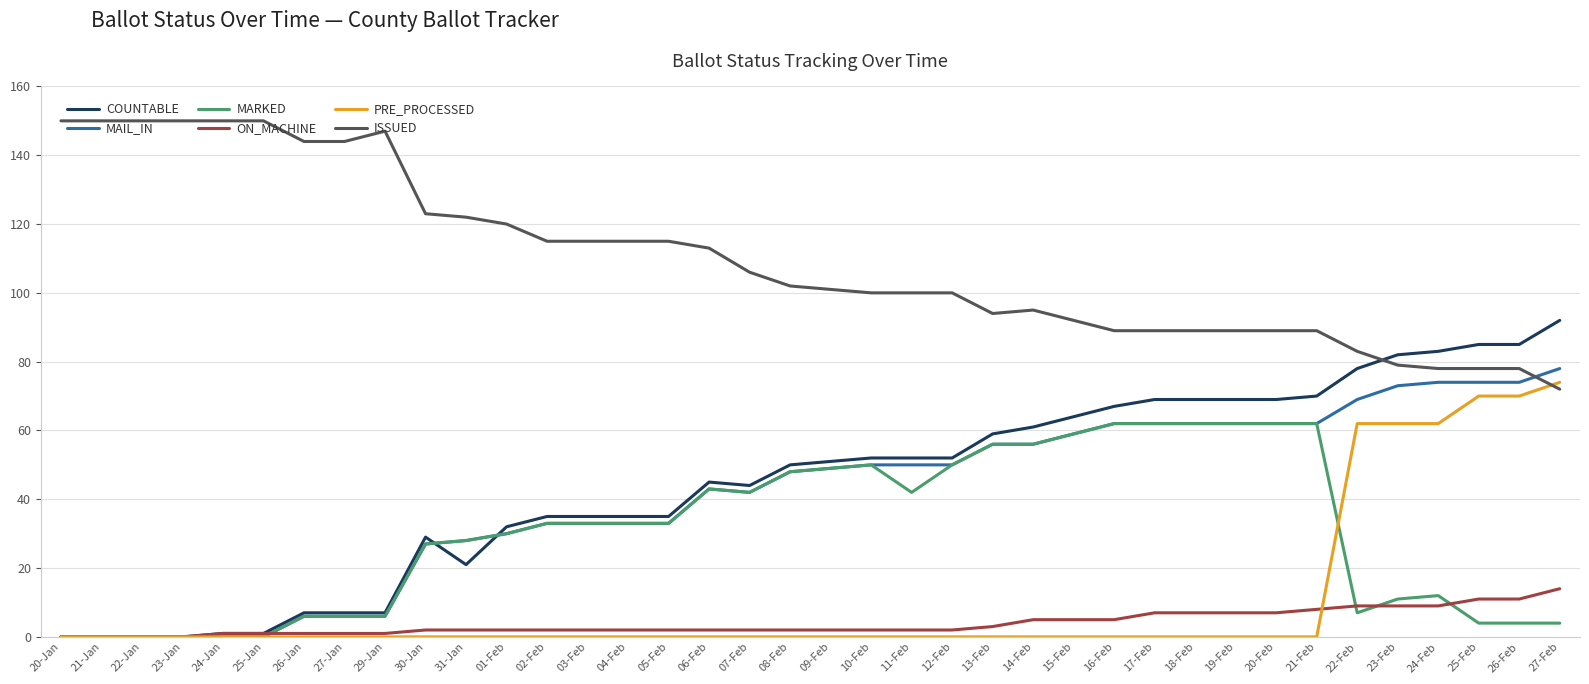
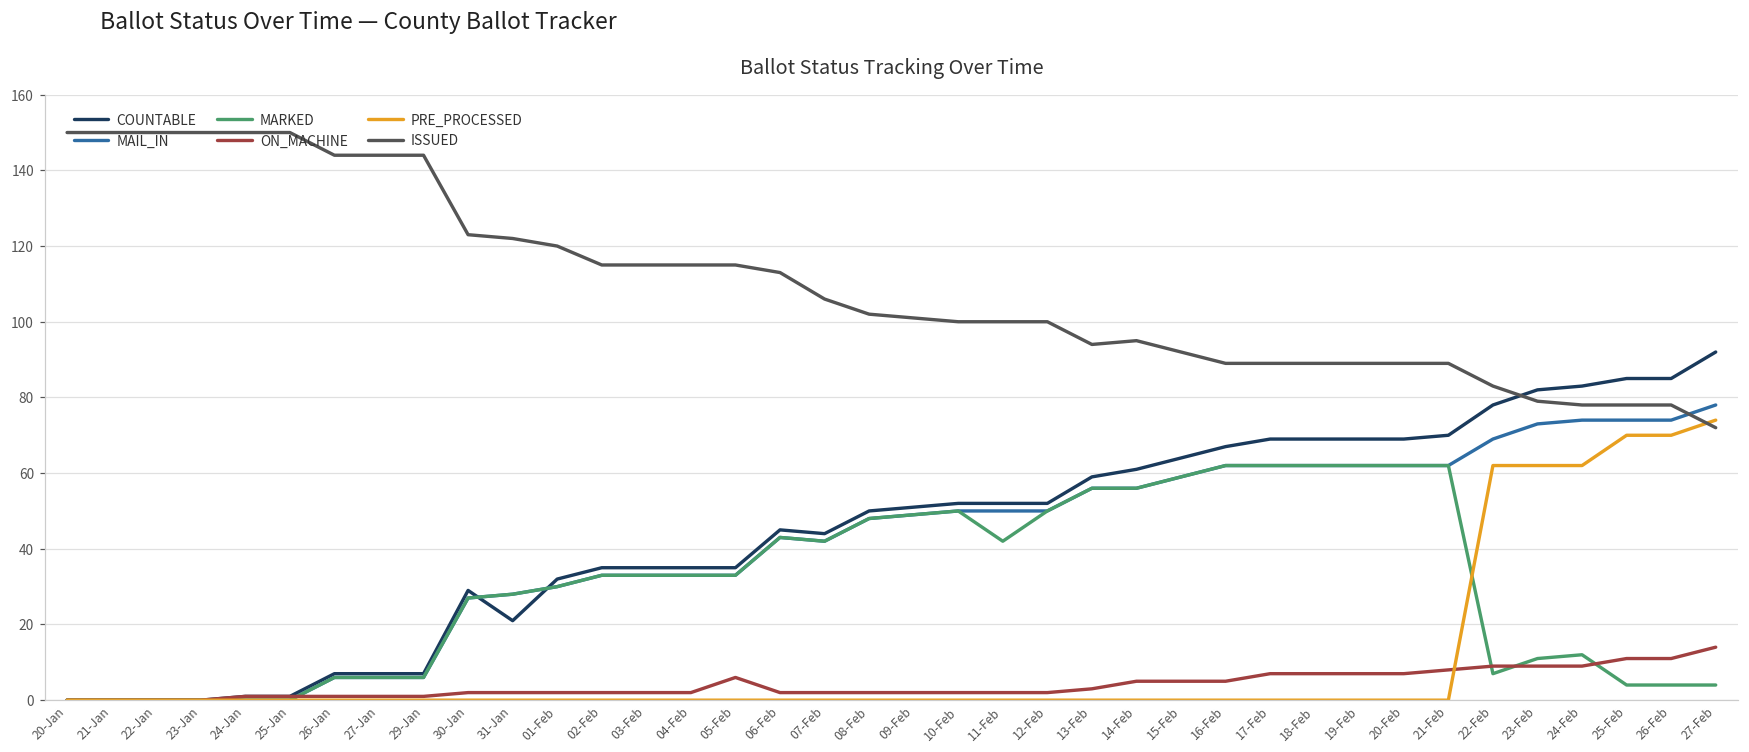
  {
    "COUNTABLE": {
      "26-Jan": 7,
      "27-Jan": 7,
      "29-Jan": 7,
      "30-Jan": 29,
      "31-Jan": 21,
      "01-Feb": 32,
      "02-Feb": 35,
      "03-Feb": 35,
      "04-Feb": 35,
      "05-Feb": 35,
      "06-Feb": 45,
      "07-Feb": 44,
      "08-Feb": 50,
      "09-Feb": 51,
      "10-Feb": 52,
      "11-Feb": 52,
      "12-Feb": 52,
      "13-Feb": 59,
      "14-Feb": 61,
      "15-Feb": 64,
      "16-Feb": 67,
      "17-Feb": 69,
      "18-Feb": 69,
      "19-Feb": 69,
      "20-Feb": 69,
      "21-Feb": 70,
      "22-Feb": 78,
      "23-Feb": 82,
      "24-Feb": 83,
      "25-Feb": 85,
      "26-Feb": 85,
      "27-Feb": 92
    },
    "MAIL_IN": {
      "11-Feb": 50,
      "22-Feb": 69,
      "23-Feb": 73,
      "24-Feb": 74,
      "25-Feb": 74,
      "26-Feb": 74,
      "27-Feb": 78
    },
    "MARKED": {
      "11-Feb": 42,
      "22-Feb": 7,
      "23-Feb": 11,
      "24-Feb": 12,
      "25-Feb": 4,
      "26-Feb": 4,
      "27-Feb": 4
    },
    "ON_MACHINE": {
      "26-Jan": 1,
      "27-Jan": 1,
      "29-Jan": 1,
      "30-Jan": 2,
      "31-Jan": 2,
      "01-Feb": 2,
      "02-Feb": 2,
      "03-Feb": 2,
      "04-Feb": 2,
-     "05-Feb": 2,
+     "05-Feb": 6,
      "06-Feb": 2,
      "07-Feb": 2,
      "08-Feb": 2,
      "09-Feb": 2,
      "10-Feb": 2,
      "11-Feb": 2,
      "12-Feb": 2,
      "13-Feb": 3,
      "14-Feb": 5,
      "15-Feb": 5,
      "16-Feb": 5,
      "17-Feb": 7,
      "18-Feb": 7,
      "19-Feb": 7,
      "20-Feb": 7,
      "21-Feb": 8,
      "22-Feb": 9,
      "23-Feb": 9,
      "24-Feb": 9,
      "25-Feb": 11,
      "26-Feb": 11,
      "27-Feb": 14
    },
    "PRE_PROCESSED": {
      "26-Jan": 0,
      "27-Jan": 0,
      "29-Jan": 0,
      "30-Jan": 0,
      "31-Jan": 0,
      "01-Feb": 0,
      "02-Feb": 0,
      "03-Feb": 0,
      "04-Feb": 0,
      "05-Feb": 0,
      "06-Feb": 0,
      "07-Feb": 0,
      "08-Feb": 0,
      "09-Feb": 0,
      "10-Feb": 0,
      "11-Feb": 0,
      "12-Feb": 0,
      "13-Feb": 0,
      "14-Feb": 0,
      "15-Feb": 0,
      "16-Feb": 0,
      "17-Feb": 0,
      "18-Feb": 0,
      "19-Feb": 0,
      "20-Feb": 0,
      "21-Feb": 0,
      "22-Feb": 62,
      "23-Feb": 62,
      "24-Feb": 62,
      "25-Feb": 70,
      "26-Feb": 70,
      "27-Feb": 74
    },
    "ISSUED": {
      "20-Jan": 150,
      "21-Jan": 150,
      "22-Jan": 150,
      "23-Jan": 150,
      "24-Jan": 150,
      "25-Jan": 150,
      "26-Jan": 144,
      "27-Jan": 144,
-     "29-Jan": 147,
+     "29-Jan": 144,
      "30-Jan": 123,
      "31-Jan": 122,
      "01-Feb": 120,
      "02-Feb": 115,
      "03-Feb": 115,
      "04-Feb": 115,
      "05-Feb": 115,
      "06-Feb": 113,
      "07-Feb": 106,
      "08-Feb": 102,
      "09-Feb": 101,
      "10-Feb": 100,
      "11-Feb": 100,
      "12-Feb": 100,
      "13-Feb": 94,
      "14-Feb": 95,
      "15-Feb": 92,
      "16-Feb": 89,
      "17-Feb": 89,
      "18-Feb": 89,
      "19-Feb": 89,
      "20-Feb": 89,
      "21-Feb": 89,
      "22-Feb": 83,
      "23-Feb": 79,
      "24-Feb": 78,
      "25-Feb": 78,
      "26-Feb": 78,
      "27-Feb": 72
    }
  }
